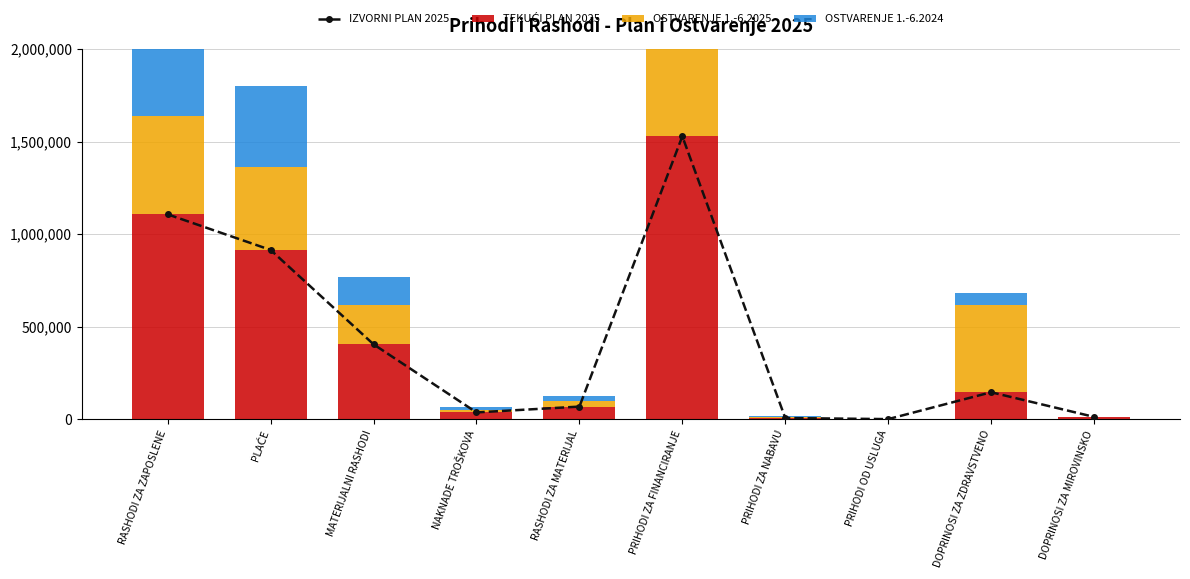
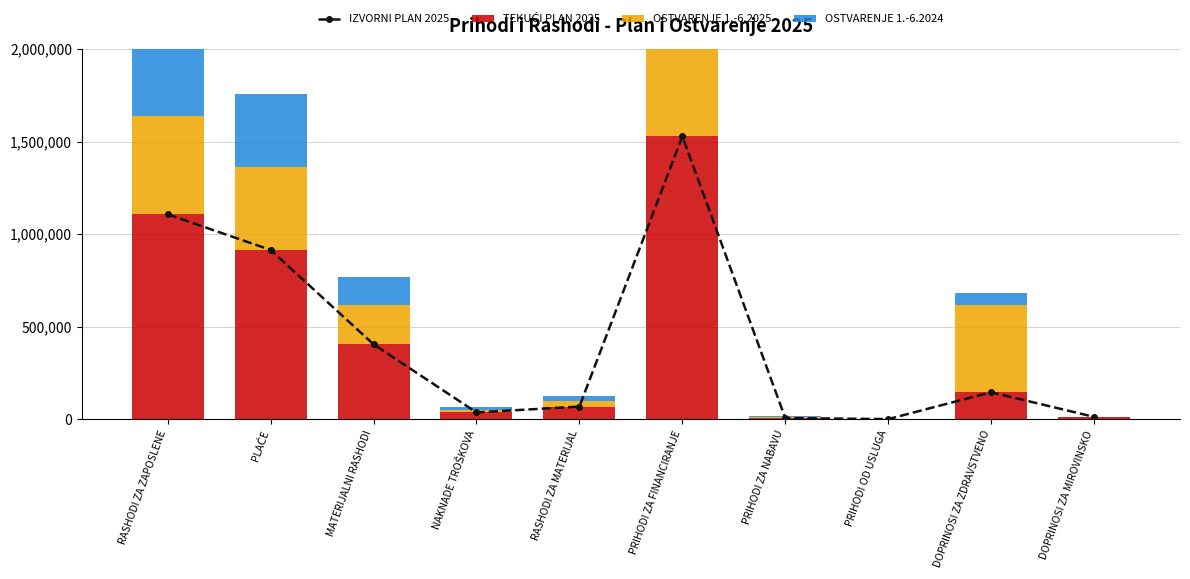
  {
    "TEKUĆI PLAN 2025": {
      "RASHODI ZA ZAPOSLENE": "1,110,000",
      "PLAĆE": "920,000",
      "MATERIJALNI RASHODI": "410,000",
      "NAKNADE TROŠKOVA": "40,000",
      "RASHODI ZA MATERIJAL": "70,000",
      "PRIHODI ZA FINANCIRANJE": "1,530,000",
      "PRIHODI ZA NABAVU": "10,000",
      "PRIHODI OD USLUGA": "0",
      "DOPRINOSI ZA ZDRAVSTVENO": "150,000",
      "DOPRINOSI ZA MIROVINSKO": "10,000"
    },
    "OSTVARENJE 1.-6.2025": {
      "RASHODI ZA ZAPOSLENE": "530,000",
      "PLAĆE": "450,000",
      "MATERIJALNI RASHODI": "210,000",
      "NAKNADE TROŠKOVA": "20,000",
      "RASHODI ZA MATERIJAL": "30,000",
      "PRIHODI OD USLUGA": "0",
      "DOPRINOSI ZA ZDRAVSTVENO": "470,000",
      "DOPRINOSI ZA MIROVINSKO": "0"
    },
    "OSTVARENJE 1.-6.2024": {
-     "PLAĆE": "440,000",
+     "PLAĆE": "390,000",
      "MATERIJALNI RASHODI": "150,000",
      "NAKNADE TROŠKOVA": "20,000",
      "RASHODI ZA MATERIJAL": "20,000",
      "DOPRINOSI ZA ZDRAVSTVENO": "60,000",
      "DOPRINOSI ZA MIROVINSKO": "0"
    }
  }
